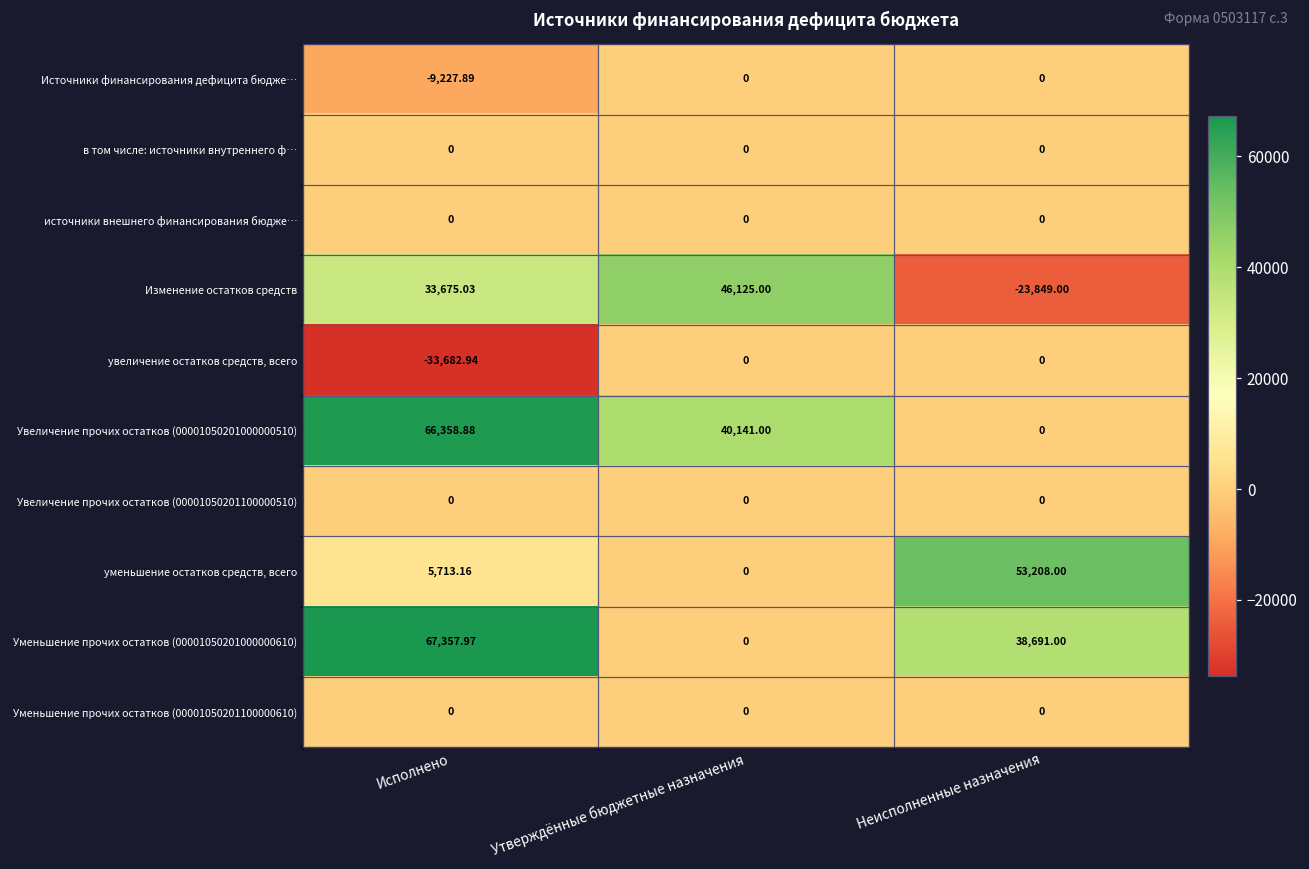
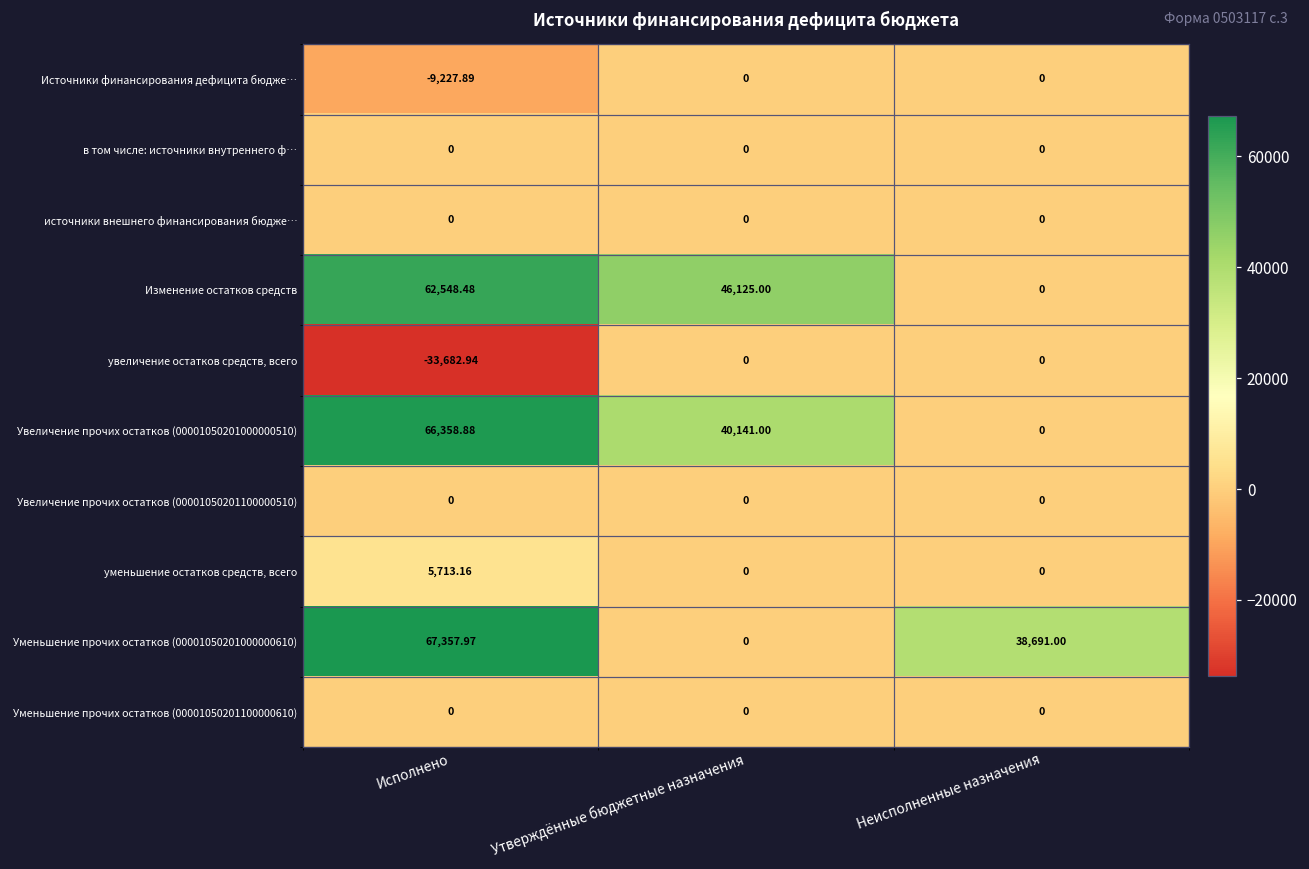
  {
    "Источники финансирования дефицита бюдже…": {
      "Исполнено": "-9,227.89",
      "Утверждённые бюджетные назначения": "0",
      "Неисполненные назначения": "0"
    },
    "в том числе: источники внутреннего ф…": {
      "Исполнено": "0",
      "Утверждённые бюджетные назначения": "0",
      "Неисполненные назначения": "0"
    },
    "источники внешнего финансирования бюдже…": {
      "Исполнено": "0",
      "Утверждённые бюджетные назначения": "0",
      "Неисполненные назначения": "0"
    },
    "Изменение остатков средств": {
-     "Исполнено": "33,675.03",
+     "Исполнено": "62,548.48",
      "Утверждённые бюджетные назначения": "46,125.00",
-     "Неисполненные назначения": "-23,849.00"
+     "Неисполненные назначения": "0"
    },
    "увеличение остатков средств, всего": {
      "Исполнено": "-33,682.94",
      "Утверждённые бюджетные назначения": "0",
      "Неисполненные назначения": "0"
    },
    "Увеличение прочих остатков (00001050201000000510)": {
      "Исполнено": "66,358.88",
      "Утверждённые бюджетные назначения": "40,141.00",
      "Неисполненные назначения": "0"
    },
    "Увеличение прочих остатков (00001050201100000510)": {
      "Исполнено": "0",
      "Утверждённые бюджетные назначения": "0",
      "Неисполненные назначения": "0"
    },
    "уменьшение остатков средств, всего": {
      "Исполнено": "5,713.16",
      "Утверждённые бюджетные назначения": "0",
-     "Неисполненные назначения": "53,208.00"
+     "Неисполненные назначения": "0"
    },
    "Уменьшение прочих остатков (00001050201000000610)": {
      "Исполнено": "67,357.97",
      "Утверждённые бюджетные назначения": "0",
      "Неисполненные назначения": "38,691.00"
    },
    "Уменьшение прочих остатков (00001050201100000610)": {
      "Исполнено": "0",
      "Утверждённые бюджетные назначения": "0",
      "Неисполненные назначения": "0"
    }
  }
